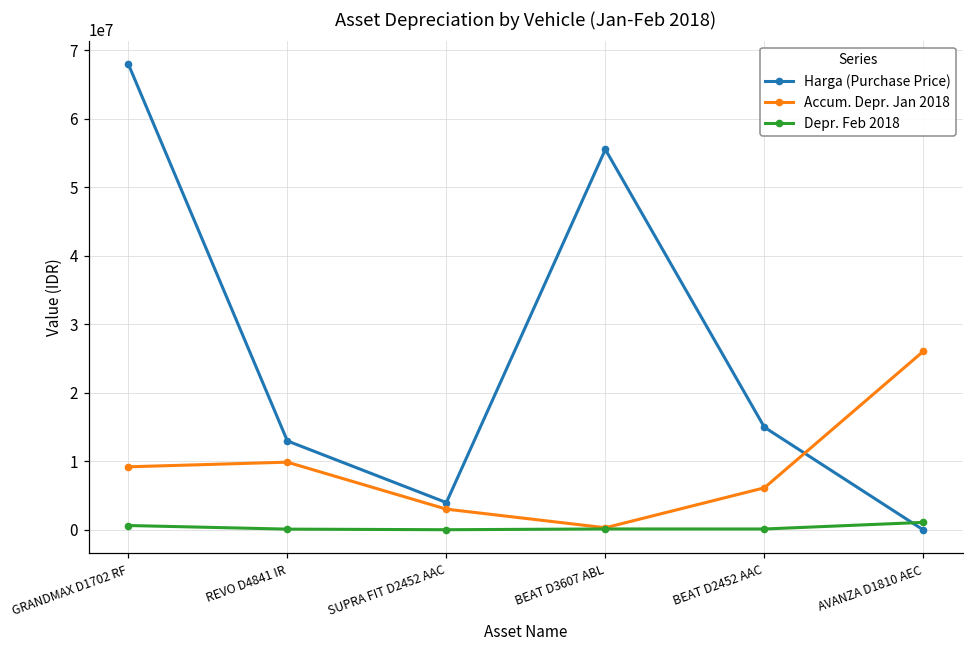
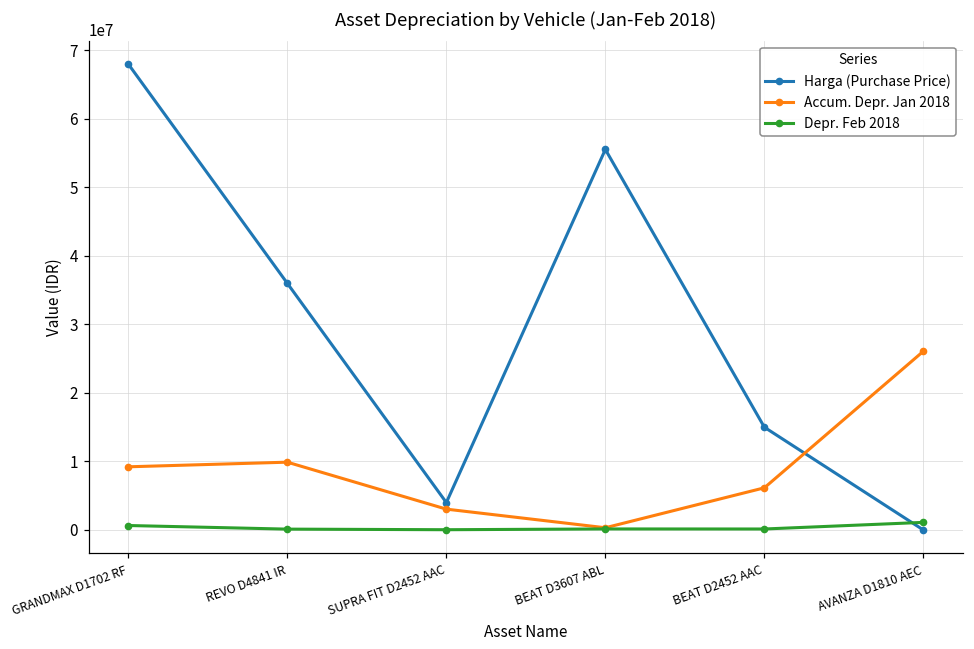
  {
    "Harga (Purchase Price)": {
      "GRANDMAX D1702 RF": 68000000,
-     "REVO D4841 IR": 13000000,
+     "REVO D4841 IR": 36000000,
      "SUPRA FIT D2452 AAC": 4000000,
      "BEAT D3607 ABL": 56000000,
      "BEAT D2452 AAC": 15000000,
      "AVANZA D1810 AEC": 0
    },
    "Accum. Depr. Jan 2018": {
      "GRANDMAX D1702 RF": 9000000,
      "REVO D4841 IR": 10000000,
      "SUPRA FIT D2452 AAC": 3000000,
      "BEAT D2452 AAC": 6000000,
      "AVANZA D1810 AEC": 26000000
    },
    "Depr. Feb 2018": {
      "GRANDMAX D1702 RF": 1000000,
      "REVO D4841 IR": 0,
      "SUPRA FIT D2452 AAC": 0,
      "BEAT D2452 AAC": 0,
      "AVANZA D1810 AEC": 1000000
    }
  }
